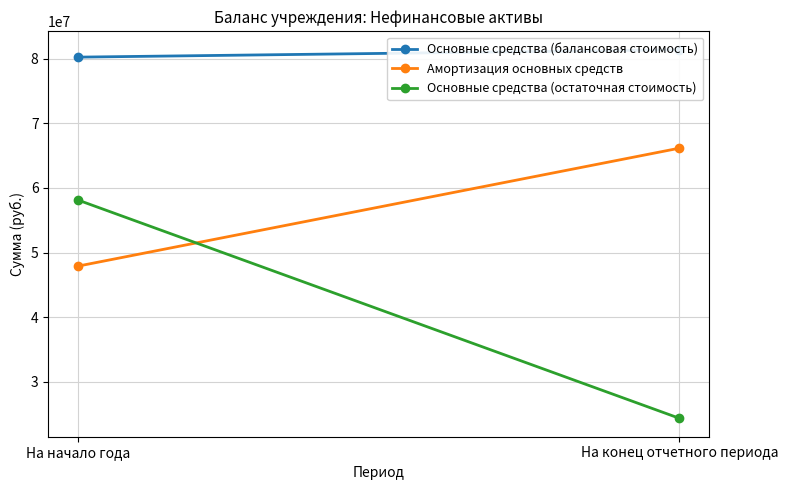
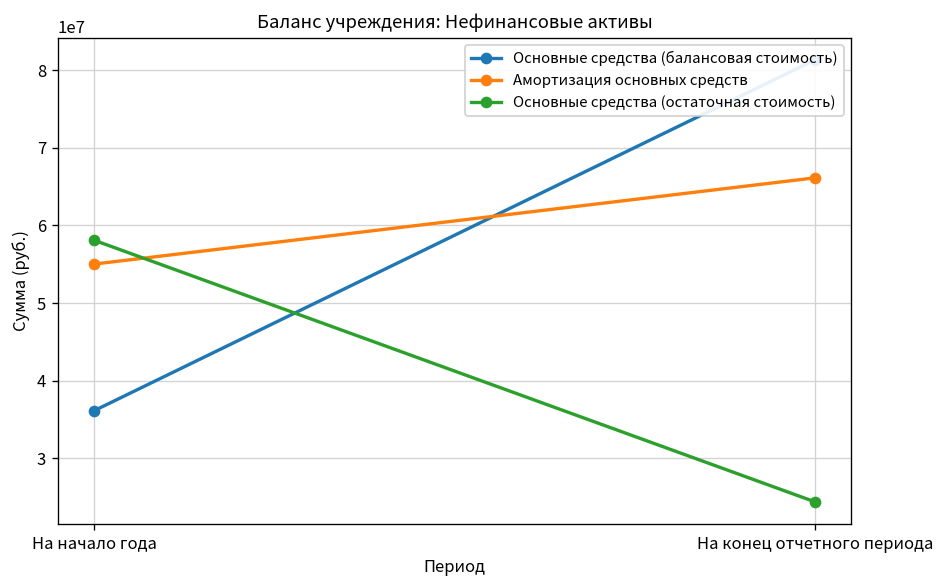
  {
    "Основные средства (балансовая стоимость)": {
-     "На начало года": 80000000
+     "На начало года": 36000000
    },
    "Амортизация основных средств": {
-     "На начало года": 48000000,
+     "На начало года": 55000000,
      "На конец отчетного периода": 66000000
    },
    "Основные средства (остаточная стоимость)": {
      "На начало года": 58000000,
      "На конец отчетного периода": 24000000
    }
  }
